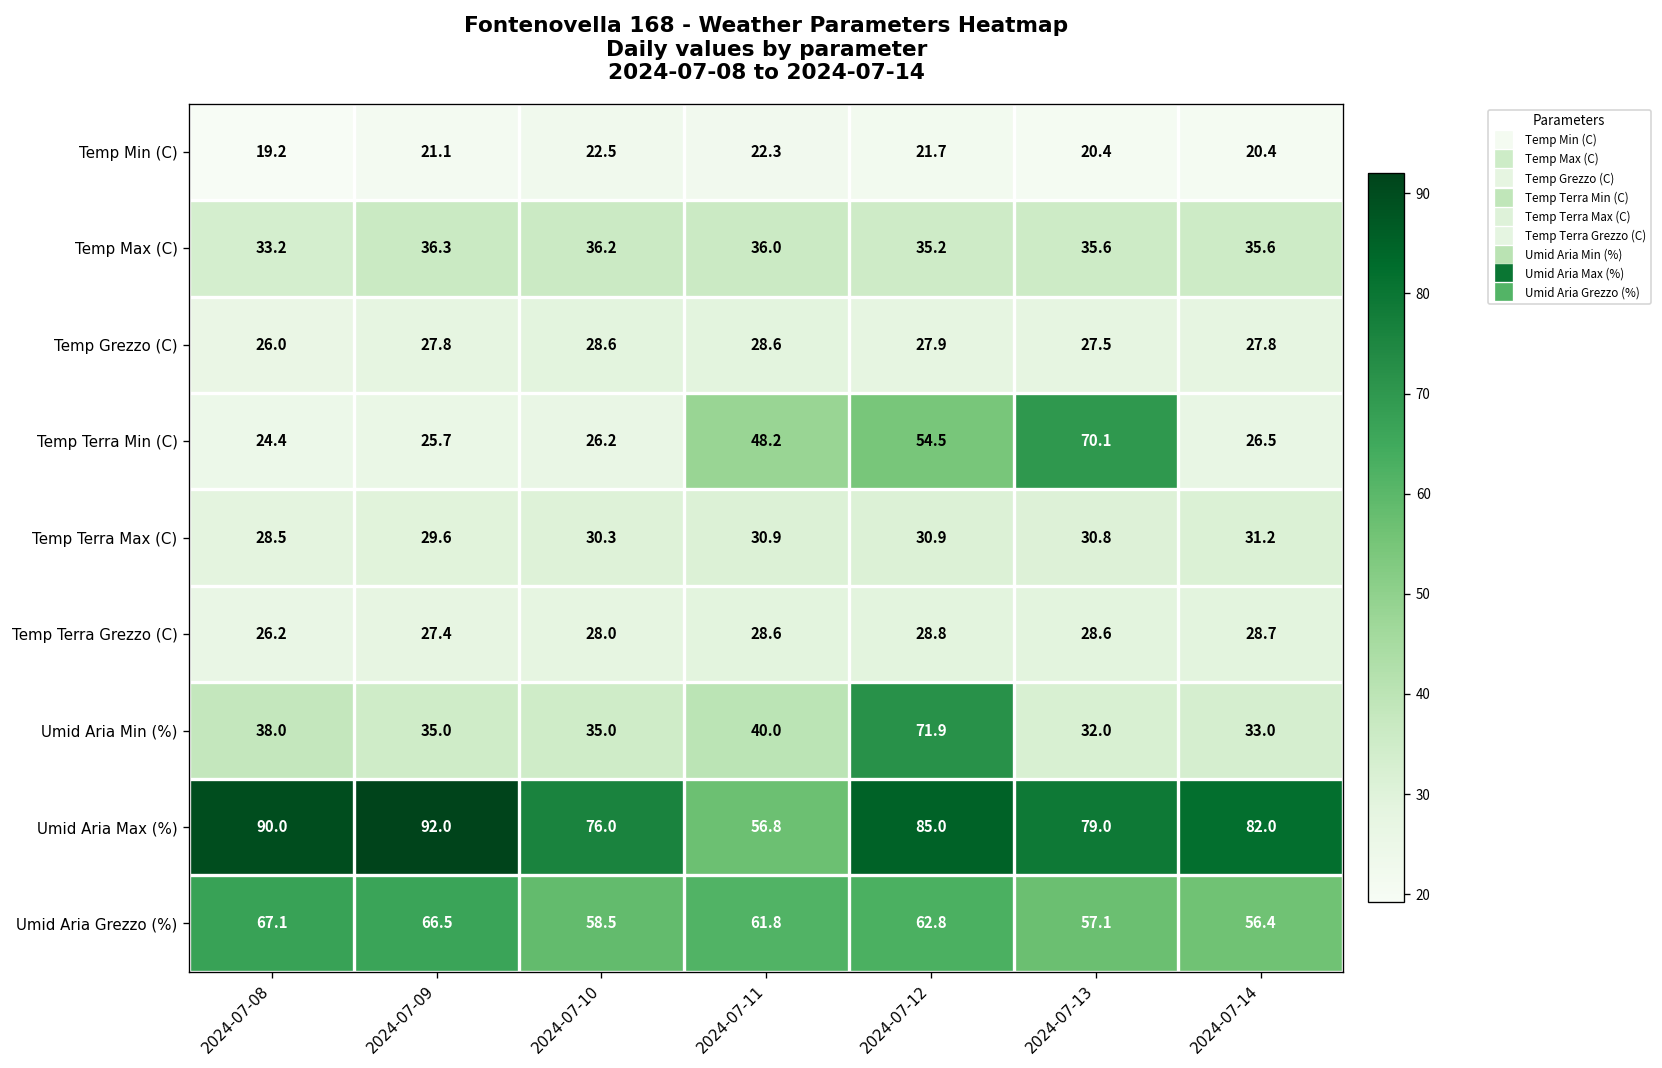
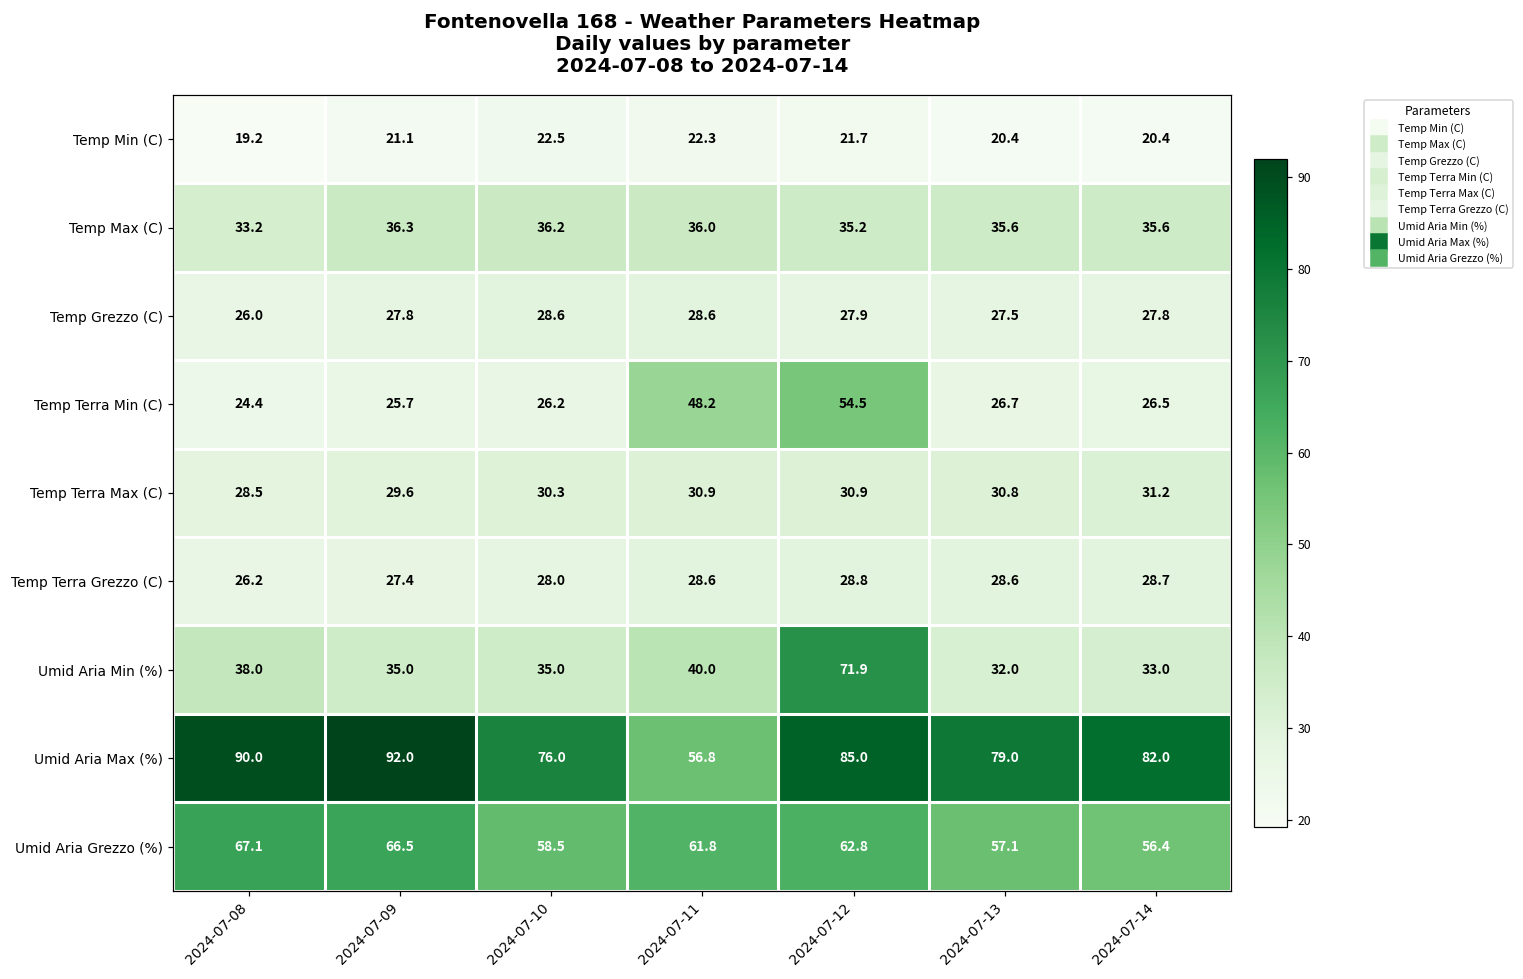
  {
    "Temp Min (C)": {
      "2024-07-08": 19.2,
      "2024-07-09": 21.1,
      "2024-07-10": 22.5,
      "2024-07-11": 22.3,
      "2024-07-12": 21.7,
      "2024-07-13": 20.4,
      "2024-07-14": 20.4
    },
    "Temp Max (C)": {
      "2024-07-08": 33.2,
      "2024-07-09": 36.3,
      "2024-07-10": 36.2,
      "2024-07-11": 36.0,
      "2024-07-12": 35.2,
      "2024-07-13": 35.6,
      "2024-07-14": 35.6
    },
    "Temp Grezzo (C)": {
      "2024-07-08": 26.0,
      "2024-07-09": 27.8,
      "2024-07-10": 28.6,
      "2024-07-11": 28.6,
      "2024-07-12": 27.9,
      "2024-07-13": 27.5,
      "2024-07-14": 27.8
    },
    "Temp Terra Min (C)": {
      "2024-07-08": 24.4,
      "2024-07-09": 25.7,
      "2024-07-10": 26.2,
      "2024-07-11": 48.2,
      "2024-07-12": 54.5,
-     "2024-07-13": 70.1,
+     "2024-07-13": 26.7,
      "2024-07-14": 26.5
    },
    "Temp Terra Max (C)": {
      "2024-07-08": 28.5,
      "2024-07-09": 29.6,
      "2024-07-10": 30.3,
      "2024-07-11": 30.9,
      "2024-07-12": 30.9,
      "2024-07-13": 30.8,
      "2024-07-14": 31.2
    },
    "Temp Terra Grezzo (C)": {
      "2024-07-08": 26.2,
      "2024-07-09": 27.4,
      "2024-07-10": 28.0,
      "2024-07-11": 28.6,
      "2024-07-12": 28.8,
      "2024-07-13": 28.6,
      "2024-07-14": 28.7
    },
    "Umid Aria Min (%)": {
      "2024-07-08": 38.0,
      "2024-07-09": 35.0,
      "2024-07-10": 35.0,
      "2024-07-11": 40.0,
      "2024-07-12": 71.9,
      "2024-07-13": 32.0,
      "2024-07-14": 33.0
    },
    "Umid Aria Max (%)": {
      "2024-07-08": 90.0,
      "2024-07-09": 92.0,
      "2024-07-10": 76.0,
      "2024-07-11": 56.8,
      "2024-07-12": 85.0,
      "2024-07-13": 79.0,
      "2024-07-14": 82.0
    },
    "Umid Aria Grezzo (%)": {
      "2024-07-08": 67.1,
      "2024-07-09": 66.5,
      "2024-07-10": 58.5,
      "2024-07-11": 61.8,
      "2024-07-12": 62.8,
      "2024-07-13": 57.1,
      "2024-07-14": 56.4
    }
  }
